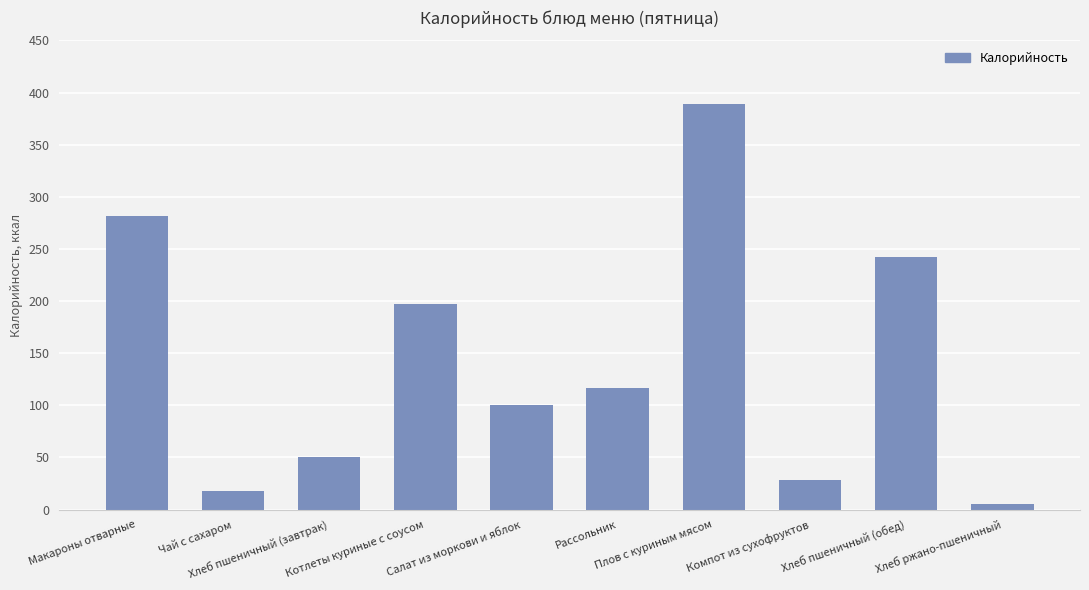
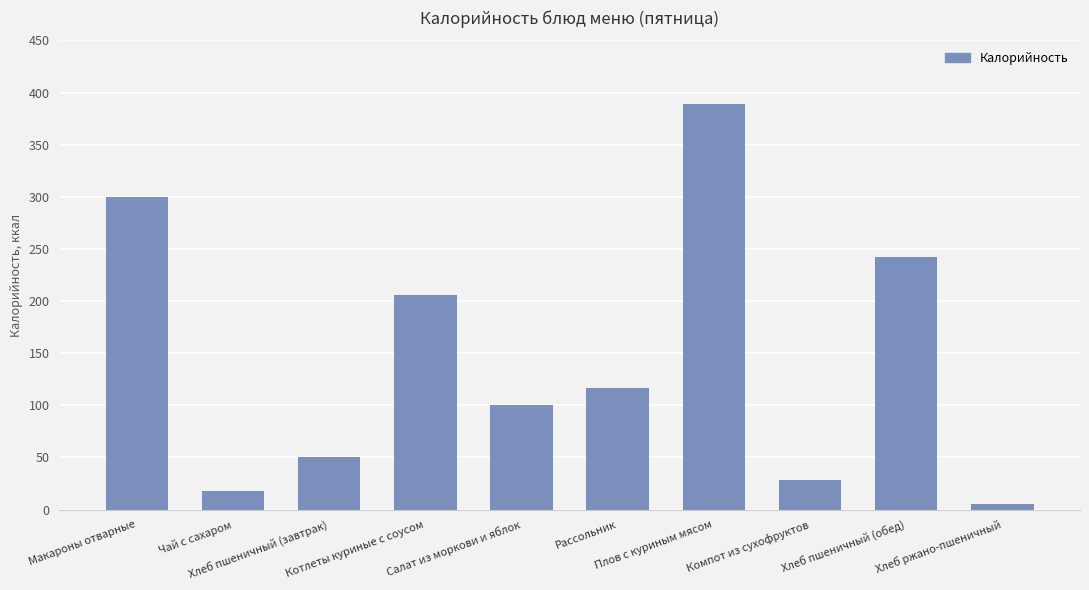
  {
-   "Макароны отварные": 282,
+   "Макароны отварные": 300,
    "Чай с сахаром": 18,
    "Хлеб пшеничный (завтрак)": 50,
-   "Котлеты куриные с соусом": 197,
+   "Котлеты куриные с соусом": 206,
    "Салат из моркови и яблок": 100,
    "Рассольник": 117,
    "Плов с куриным мясом": 389,
    "Компот из сухофруктов": 28,
    "Хлеб пшеничный (обед)": 242,
    "Хлеб ржано-пшеничный": 5
  }
